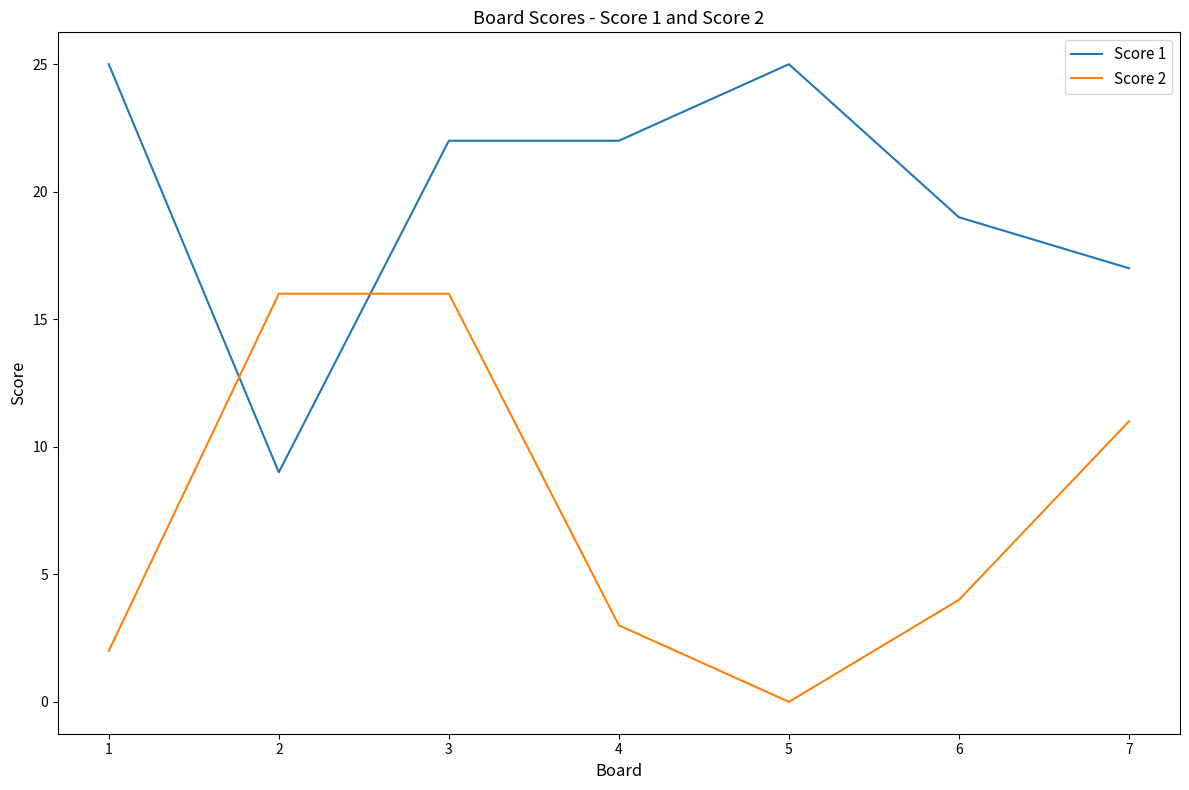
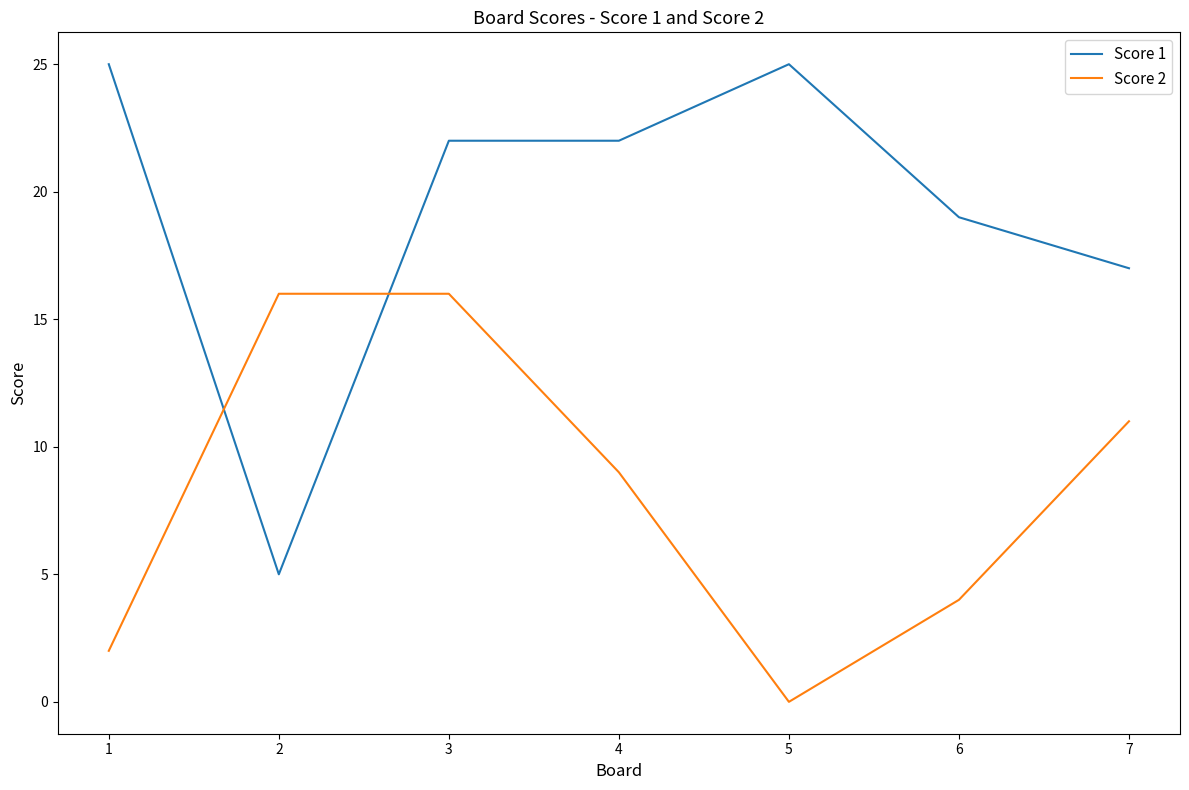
  {
    "Score 1": {
      "1": 25,
-     "2": 9,
+     "2": 5,
      "3": 22,
      "4": 22,
      "5": 25,
      "6": 19,
      "7": 17
    },
    "Score 2": {
      "1": 2,
      "2": 16,
      "3": 16,
-     "4": 3,
+     "4": 9,
      "5": 0,
      "6": 4,
      "7": 11
    }
  }
